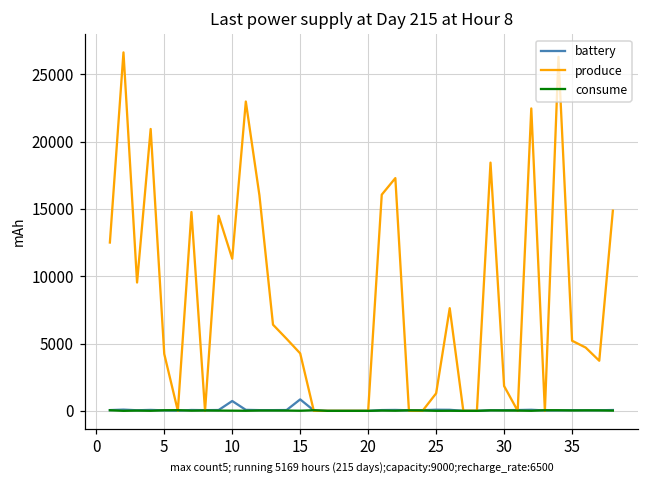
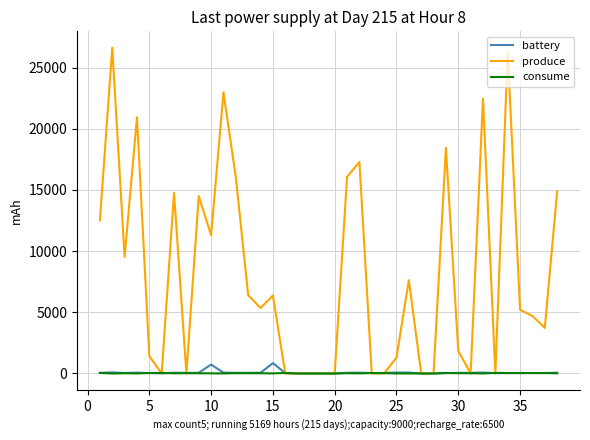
  {
    "battery": {
      "10": 700,
      "15": 900
    },
    "produce": {
-     "5": 4200,
+     "5": 1400,
      "10": 11300,
-     "15": 4300,
+     "15": 6400,
      "25": 1300,
      "30": 1800,
      "35": 5200
    },
    "consume": {
      "10": 0,
      "15": 0
    }
  }
